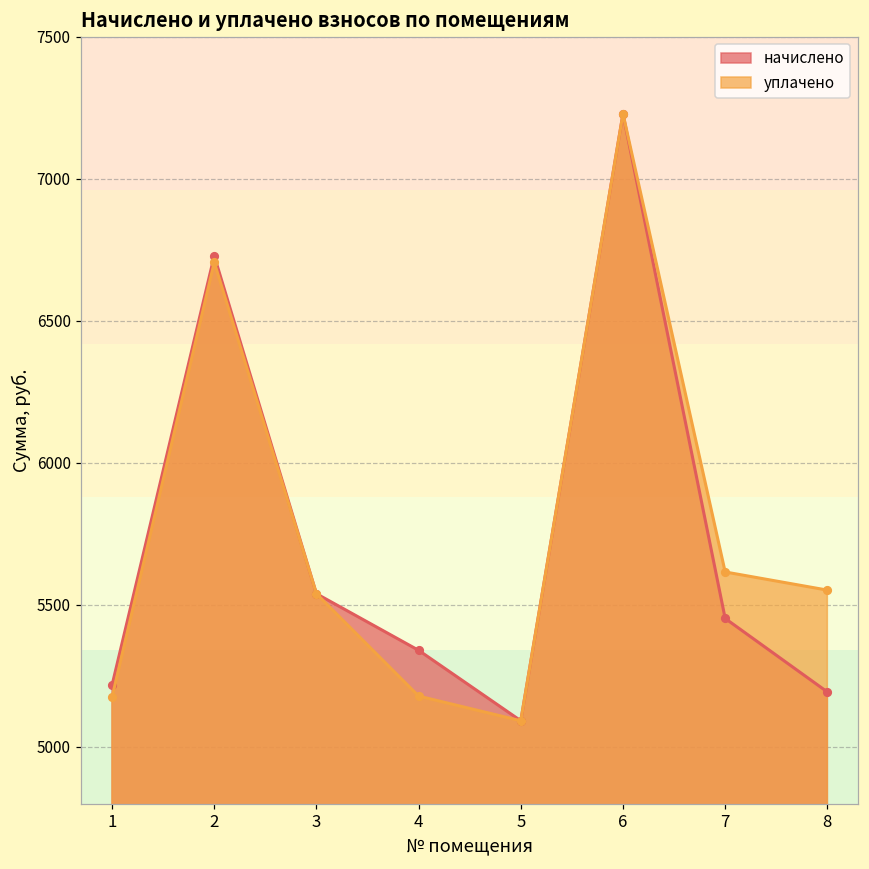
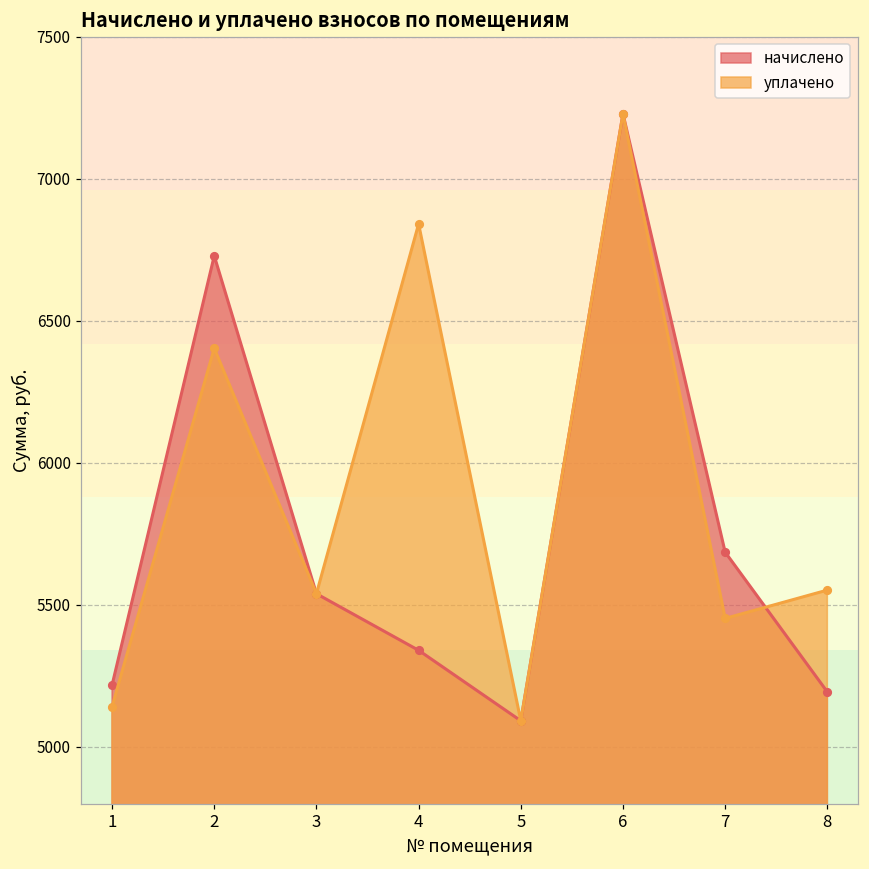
  {
    "начислено": {
      "1": 5220,
      "2": 6730,
      "4": 5340,
-     "7": 5450,
+     "7": 5690,
      "8": 5190
    },
    "уплачено": {
-     "1": 5180,
-     "2": 6710,
-     "4": 5180,
-     "7": 5620,
+     "1": 5140,
+     "2": 6400,
+     "4": 6840,
+     "7": 5450,
      "8": 5550
    }
  }
